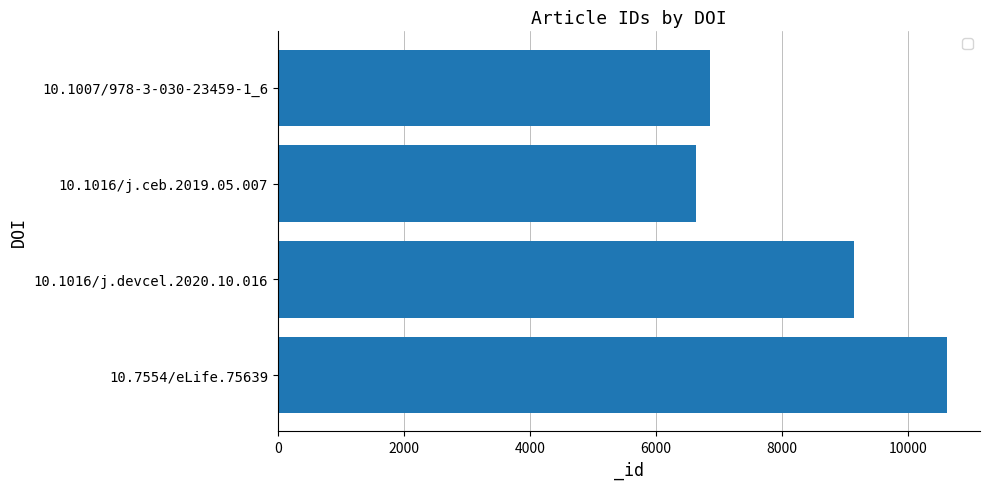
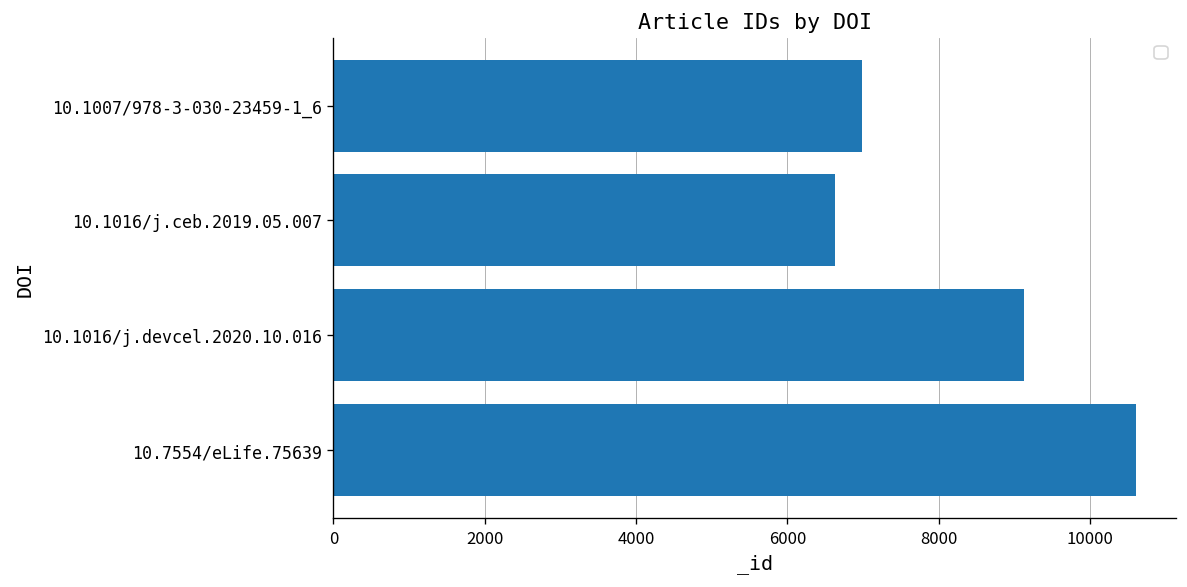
  {
-   "10.1007/978-3-030-23459-1_6": 6900,
+   "10.1007/978-3-030-23459-1_6": 7000,
    "10.1016/j.ceb.2019.05.007": 6600,
    "10.1016/j.devcel.2020.10.016": 9100,
    "10.7554/eLife.75639": 10600
  }
